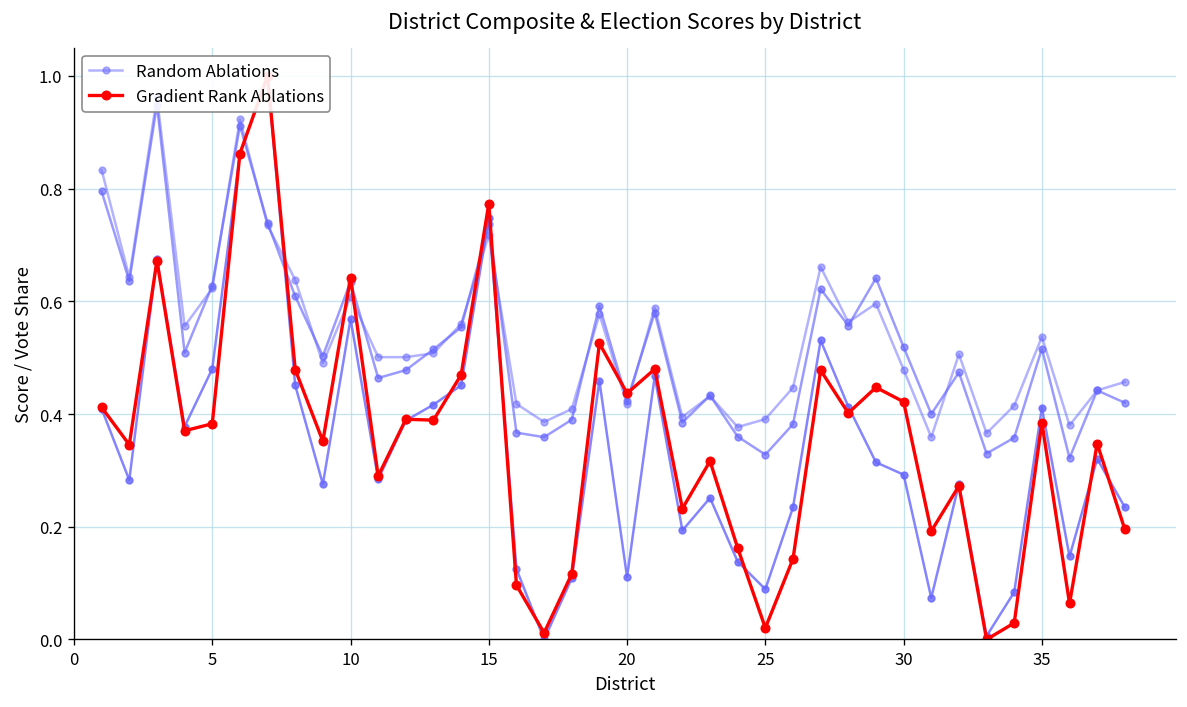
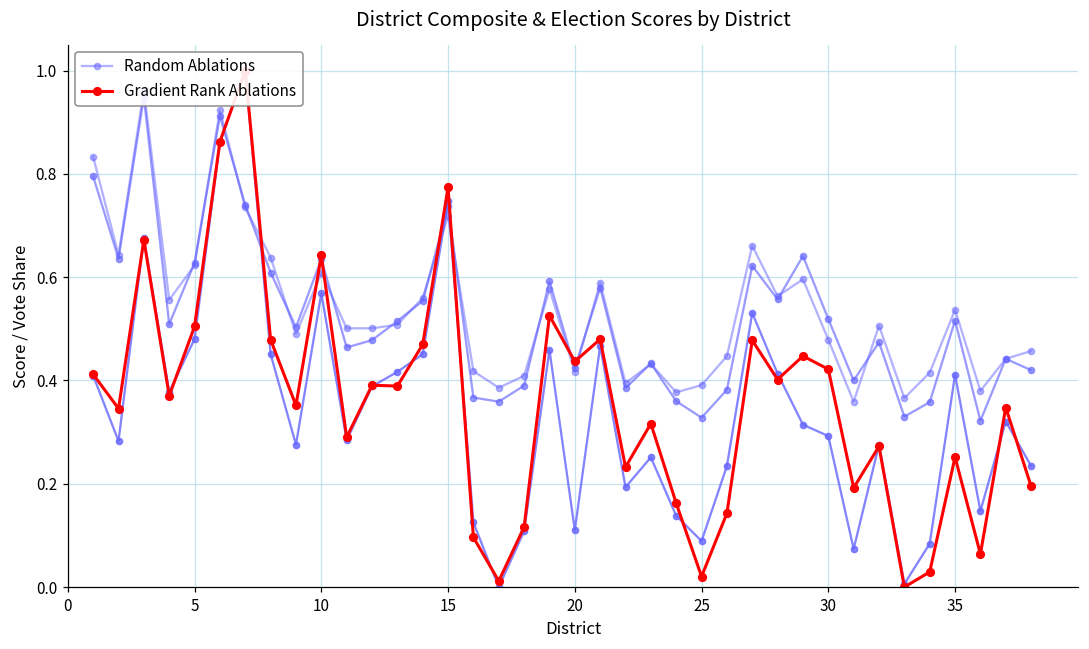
  {
    "Gradient Rank Ablations": {
-     "5": 0.38,
+     "5": 0.50,
      "10": 0.64,
      "15": 0.77,
      "20": 0.44,
      "25": 0.02,
      "30": 0.42,
-     "35": 0.39
+     "35": 0.25
    }
  }
